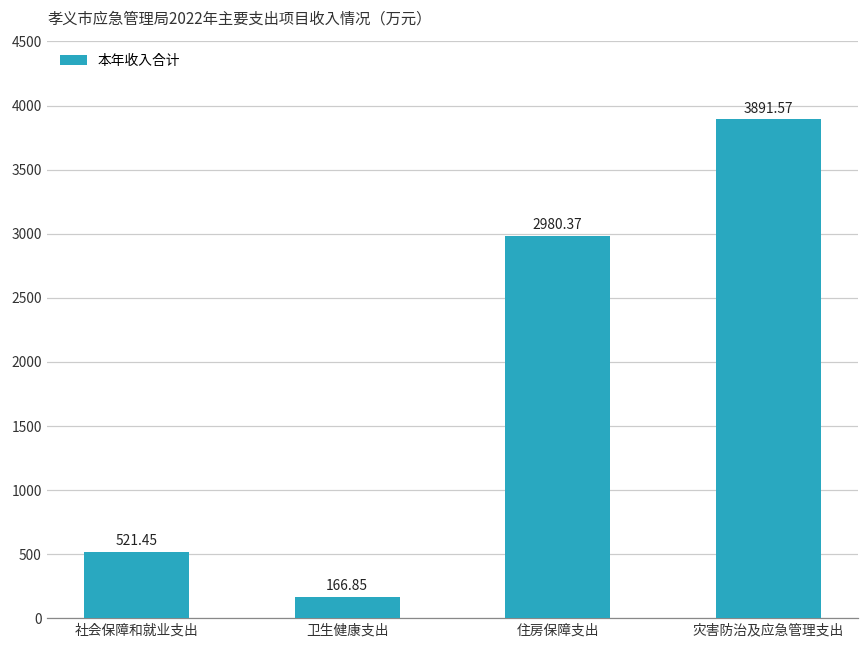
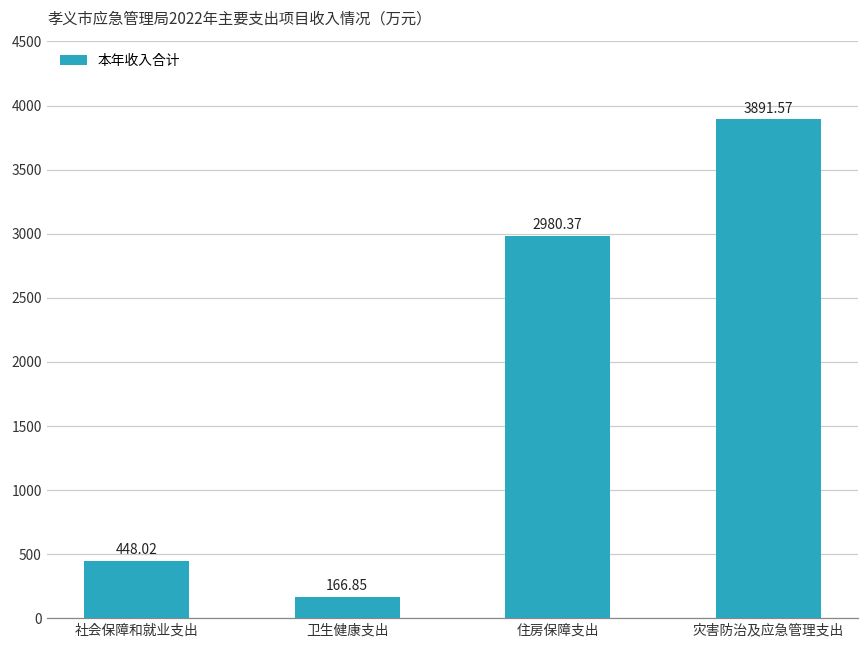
  {
-   "社会保障和就业支出": 521.45,
+   "社会保障和就业支出": 448.02,
    "卫生健康支出": 166.85,
    "住房保障支出": 2980.37,
    "灾害防治及应急管理支出": 3891.57
  }
